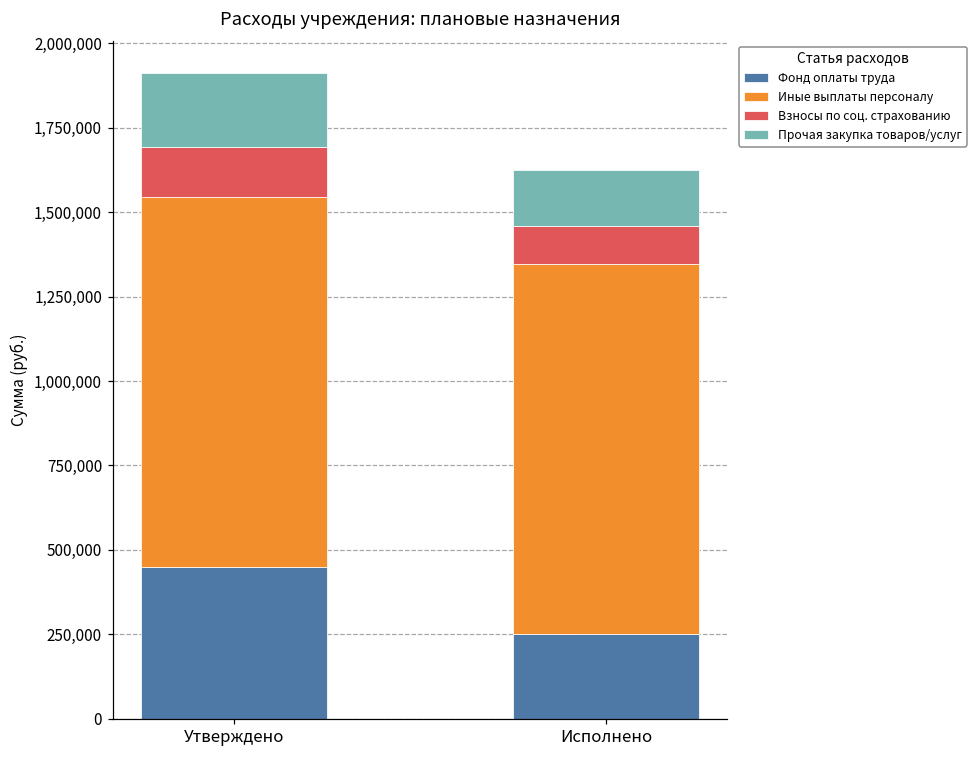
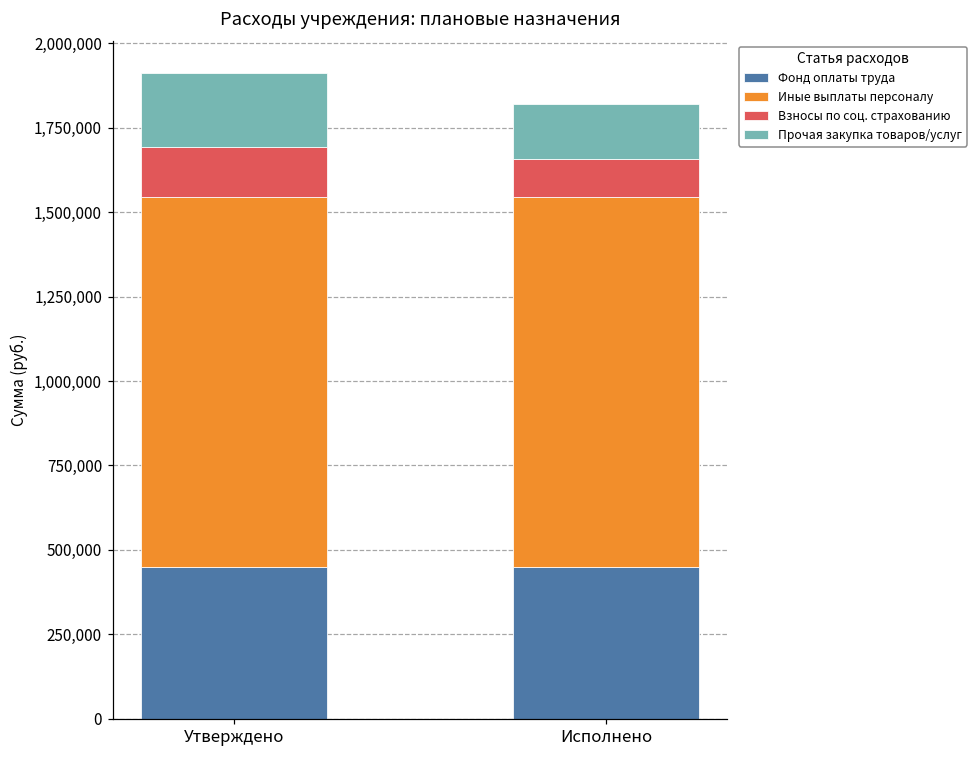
  {
    "Фонд оплаты труда": {
      "Утверждено": "450,000",
-     "Исполнено": "250,000"
+     "Исполнено": "450,000"
    },
    "Иные выплаты персоналу": {
      "Утверждено": "1,100,000",
      "Исполнено": "1,100,000"
    },
    "Взносы по соц. страхованию": {
      "Утверждено": "150,000",
      "Исполнено": "110,000"
    },
    "Прочая закупка товаров/услуг": {
      "Утверждено": "220,000",
      "Исполнено": "160,000"
    }
  }
